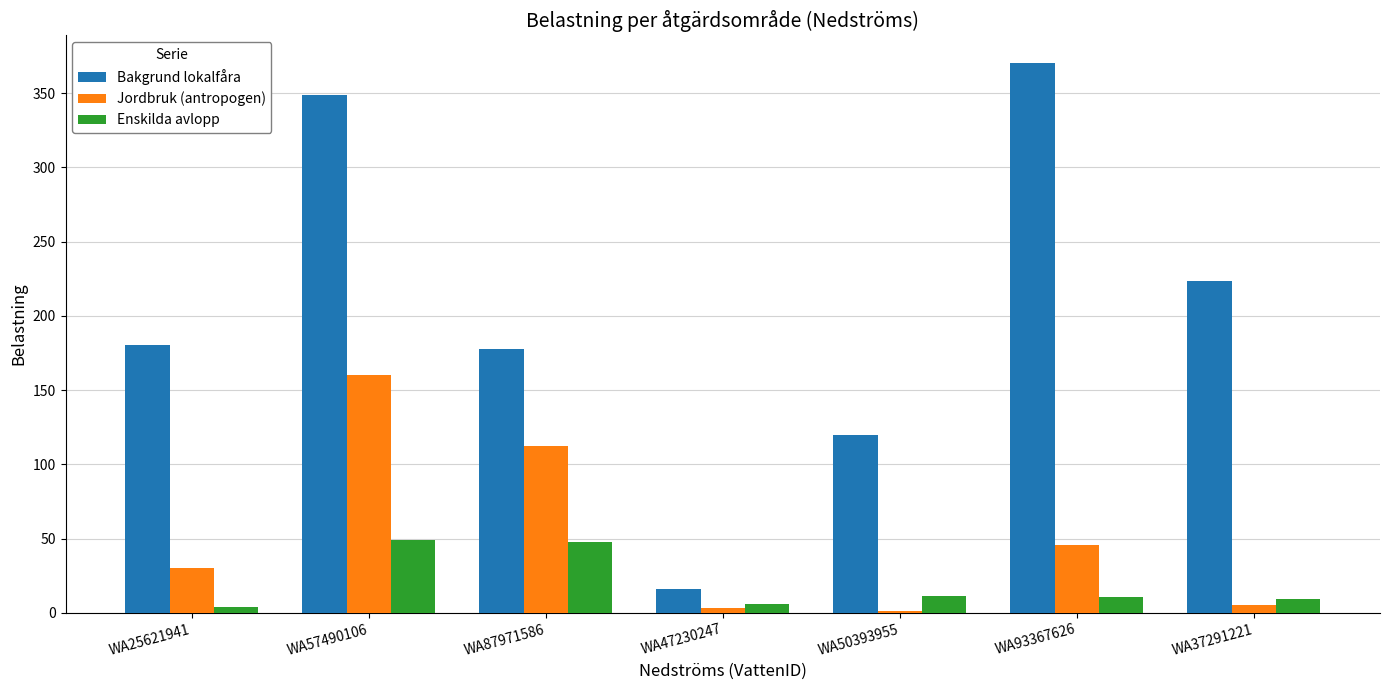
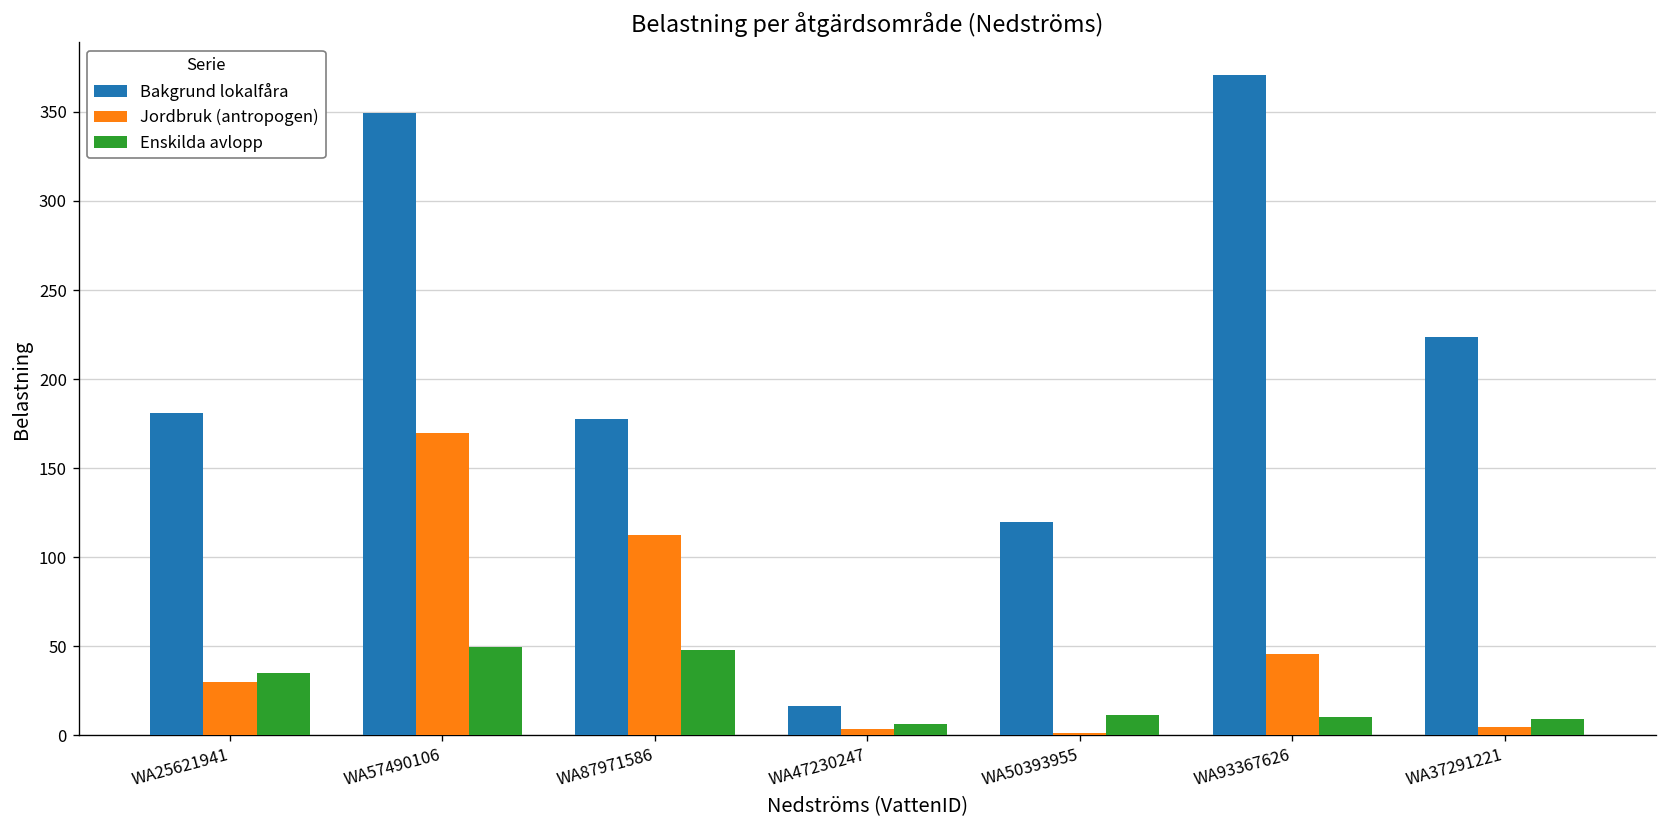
  {
    "Bakgrund lokalfåra": {
      "WA25621941": 181,
      "WA57490106": 349,
      "WA87971586": 178,
      "WA47230247": 16,
      "WA50393955": 120,
      "WA93367626": 370,
      "WA37291221": 223
    },
    "Jordbruk (antropogen)": {
      "WA25621941": 30,
-     "WA57490106": 160,
+     "WA57490106": 170,
      "WA87971586": 113,
      "WA47230247": 3,
      "WA93367626": 46,
      "WA37291221": 5
    },
    "Enskilda avlopp": {
-     "WA25621941": 4,
+     "WA25621941": 35,
      "WA57490106": 49,
      "WA87971586": 48,
      "WA47230247": 6,
      "WA50393955": 11,
      "WA93367626": 10,
      "WA37291221": 9
    }
  }
